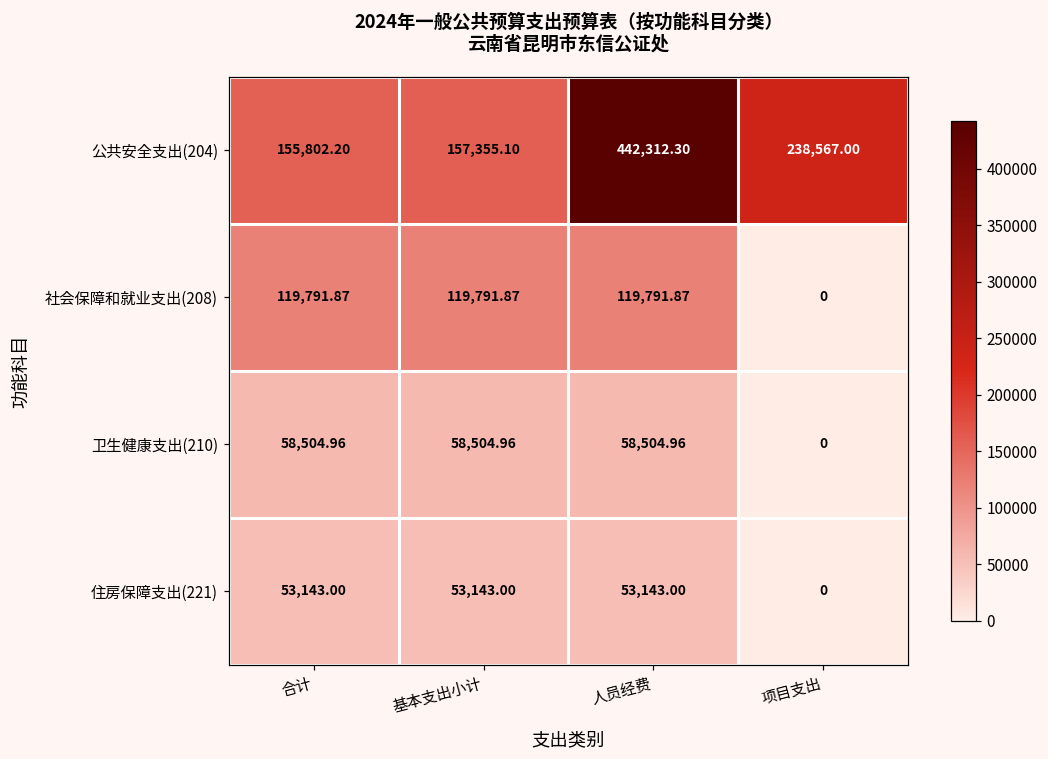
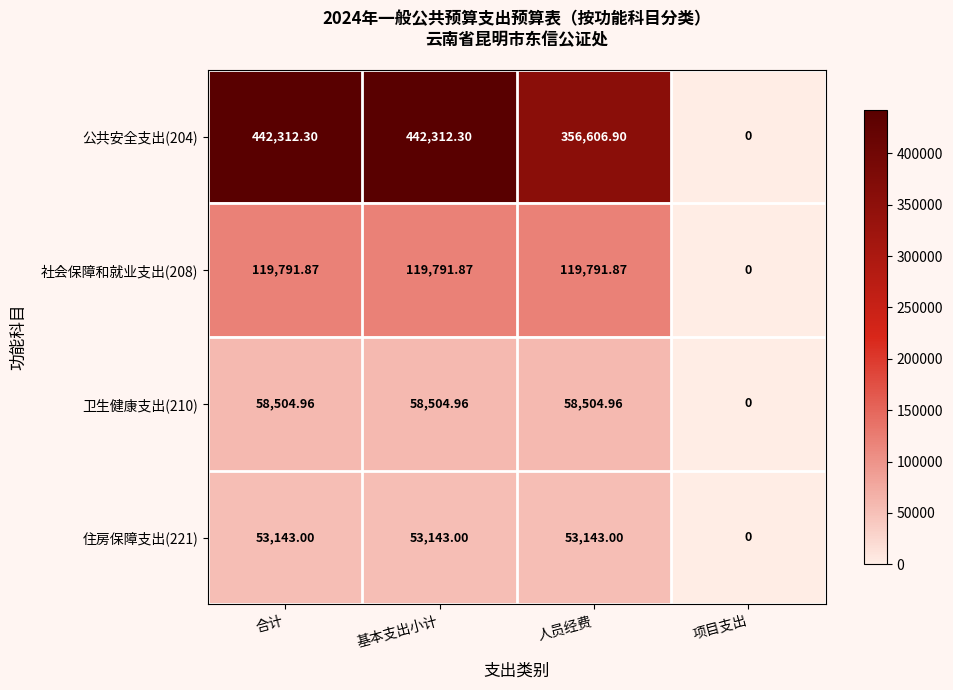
  {
    "公共安全支出(204)": {
-     "合计": "155,802.20",
-     "基本支出小计": "157,355.10",
-     "人员经费": "442,312.30",
-     "项目支出": "238,567.00"
+     "合计": "442,312.30",
+     "基本支出小计": "442,312.30",
+     "人员经费": "356,606.90",
+     "项目支出": "0"
    },
    "社会保障和就业支出(208)": {
      "合计": "119,791.87",
      "基本支出小计": "119,791.87",
      "人员经费": "119,791.87",
      "项目支出": "0"
    },
    "卫生健康支出(210)": {
      "合计": "58,504.96",
      "基本支出小计": "58,504.96",
      "人员经费": "58,504.96",
      "项目支出": "0"
    },
    "住房保障支出(221)": {
      "合计": "53,143.00",
      "基本支出小计": "53,143.00",
      "人员经费": "53,143.00",
      "项目支出": "0"
    }
  }
